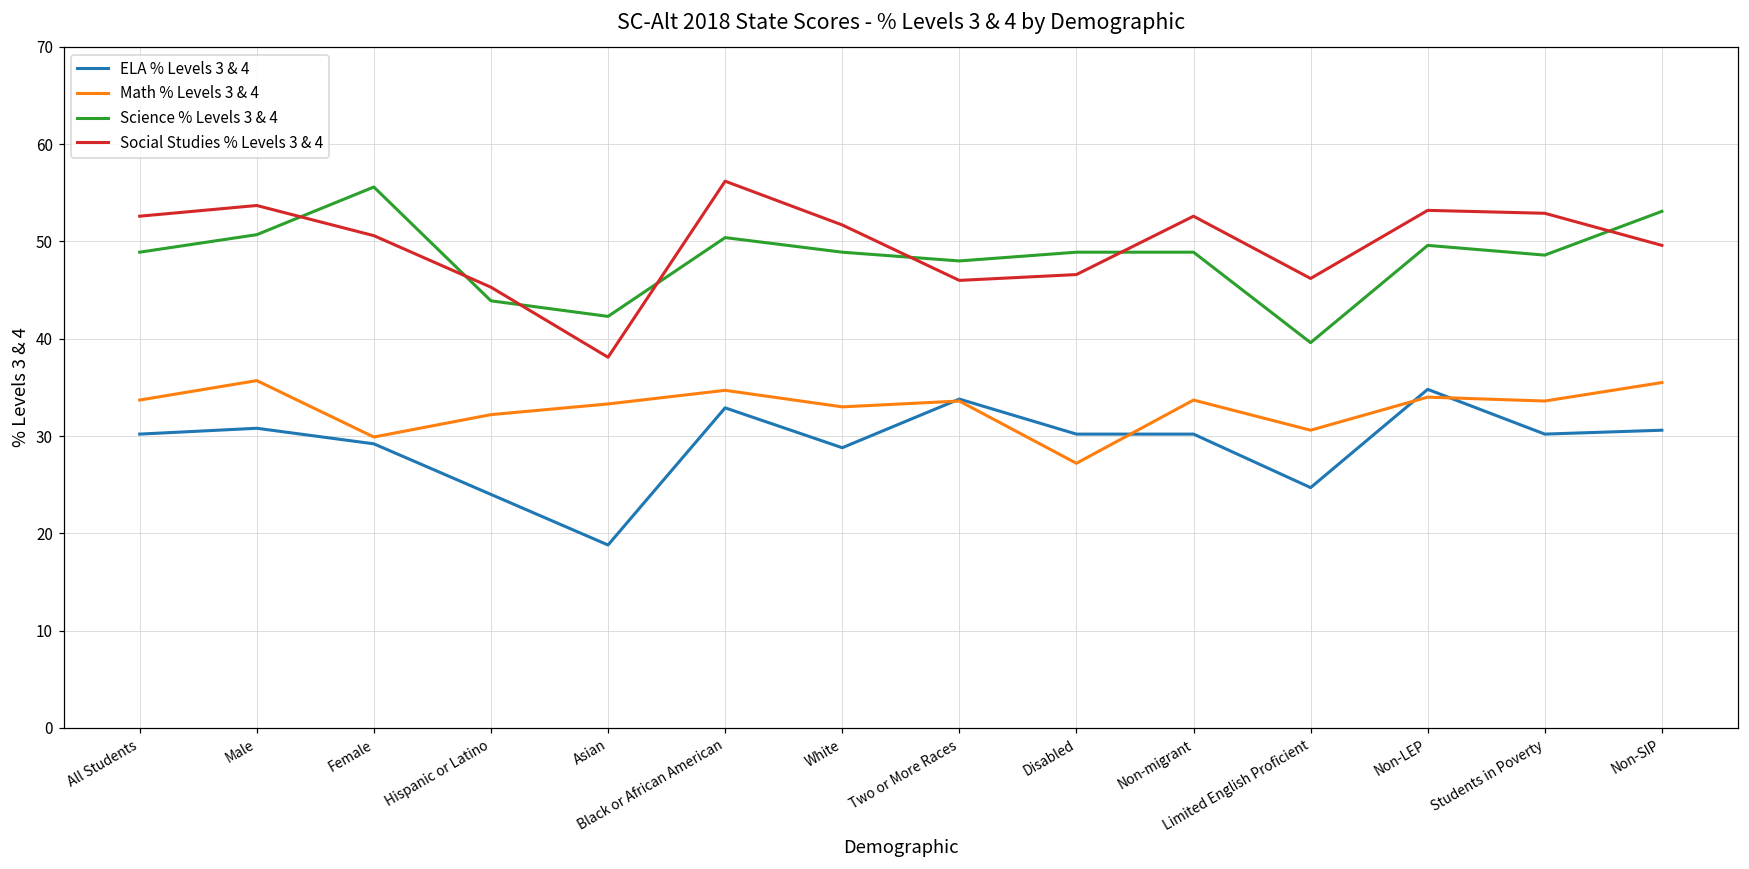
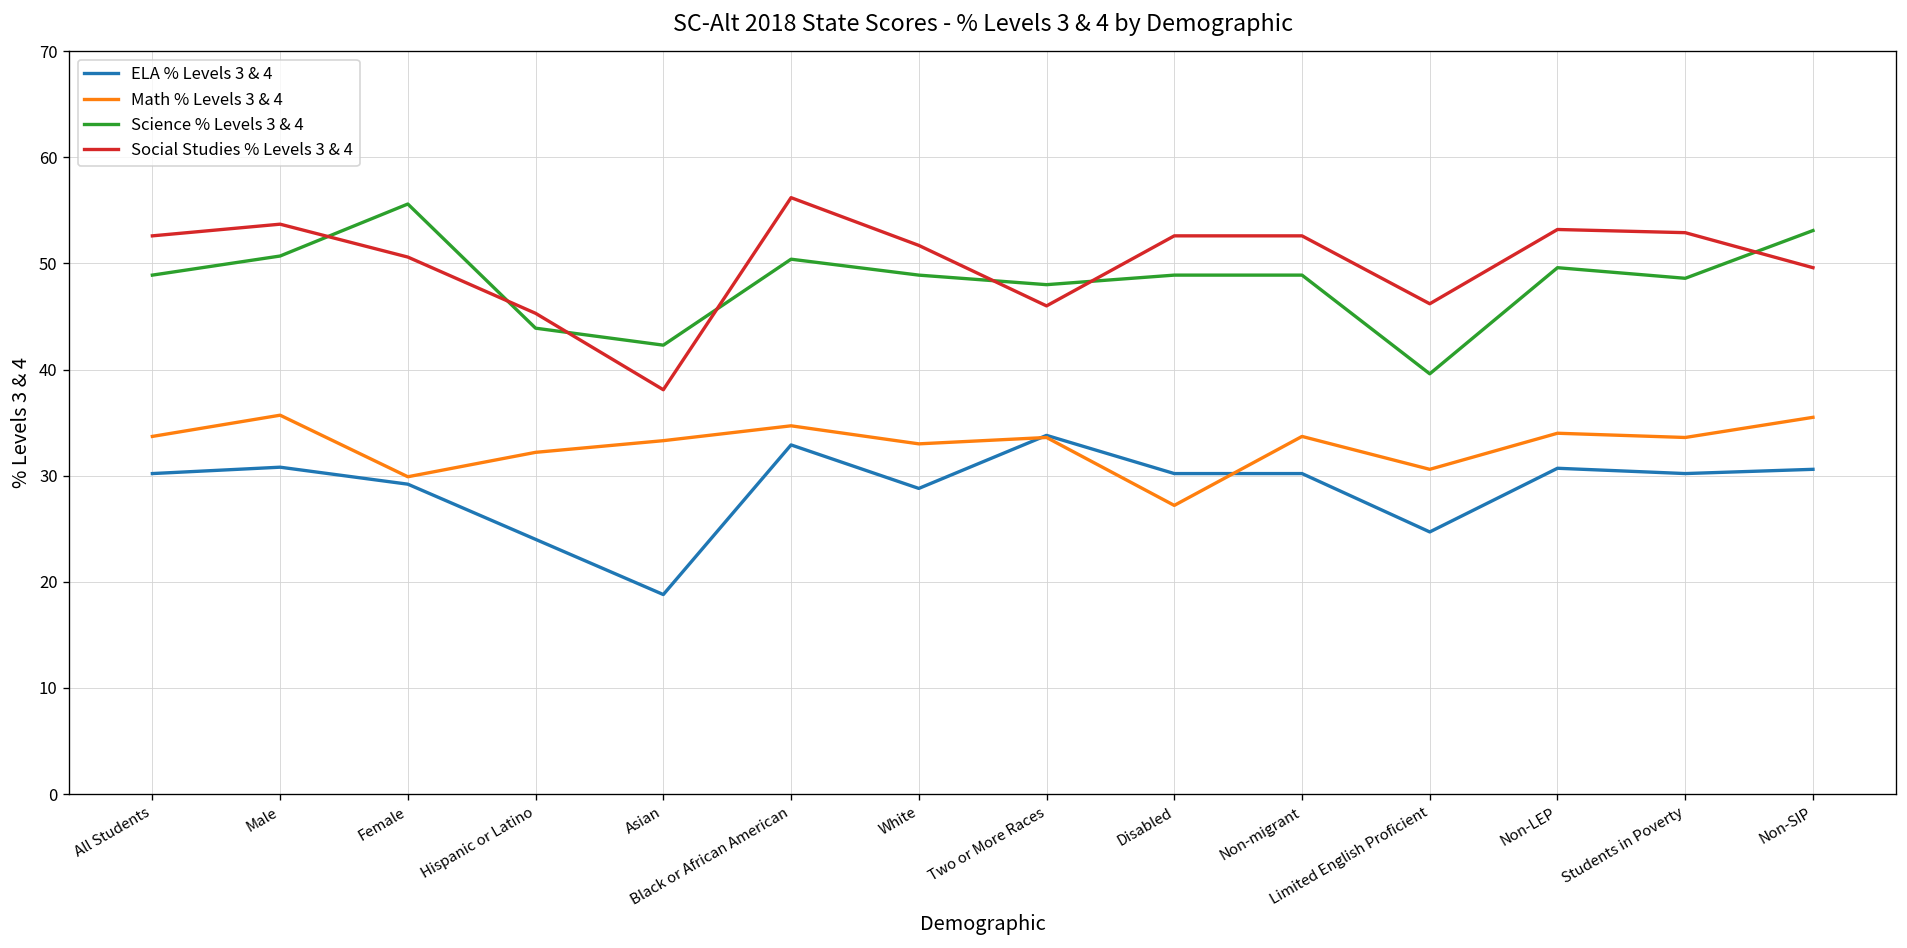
  {
    "ELA % Levels 3 & 4": {
      "All Students": 30,
      "Male": 31,
      "Female": 29,
      "Hispanic or Latino": 24,
      "Asian": 19,
      "Black or African American": 33,
      "White": 29,
      "Disabled": 30,
      "Non-migrant": 30,
      "Limited English Proficient": 25,
-     "Non-LEP": 35,
+     "Non-LEP": 31,
      "Students in Poverty": 30,
      "Non-SIP": 31
    },
    "Math % Levels 3 & 4": {
      "All Students": 34,
      "Male": 36,
      "Female": 30,
      "Hispanic or Latino": 32,
      "Asian": 33,
      "Black or African American": 35,
      "White": 33,
      "Disabled": 27,
      "Non-migrant": 34,
      "Limited English Proficient": 31,
      "Non-LEP": 34,
      "Students in Poverty": 34,
      "Non-SIP": 36
    },
    "Science % Levels 3 & 4": {
      "All Students": 49,
      "Male": 51,
      "Female": 56,
      "Hispanic or Latino": 44,
      "Asian": 42,
      "Black or African American": 50,
      "White": 49,
      "Two or More Races": 48,
      "Disabled": 49,
      "Non-migrant": 49,
      "Limited English Proficient": 40,
      "Non-LEP": 50,
      "Students in Poverty": 49,
      "Non-SIP": 53
    },
    "Social Studies % Levels 3 & 4": {
      "All Students": 53,
      "Male": 54,
      "Female": 51,
      "Hispanic or Latino": 45,
      "Asian": 38,
      "Black or African American": 56,
      "White": 52,
      "Two or More Races": 46,
-     "Disabled": 47,
+     "Disabled": 53,
      "Non-migrant": 53,
      "Limited English Proficient": 46,
      "Non-LEP": 53,
      "Students in Poverty": 53,
      "Non-SIP": 50
    }
  }
